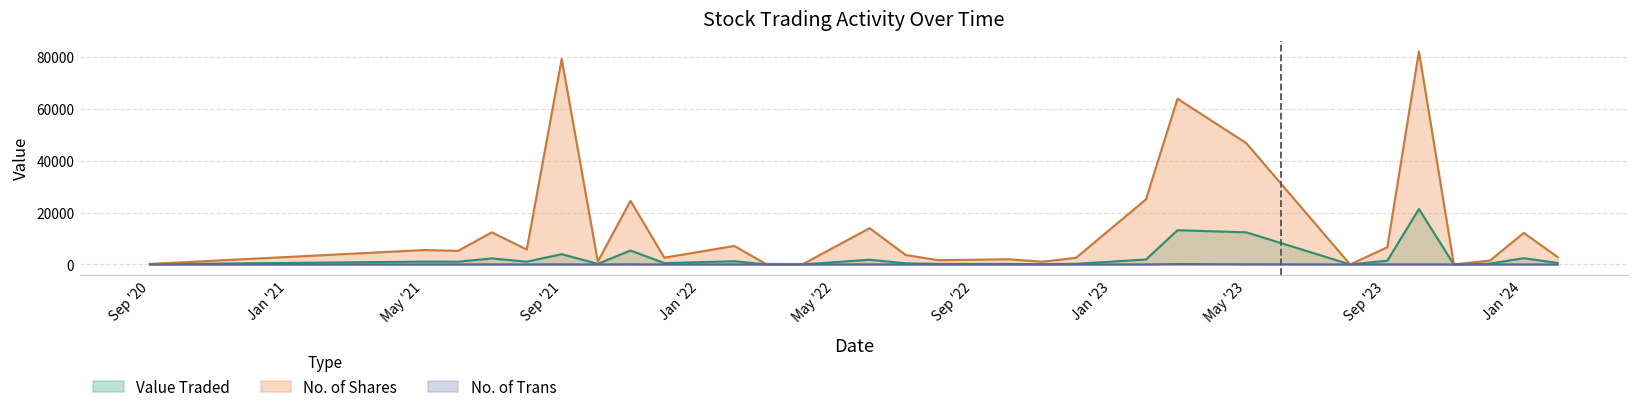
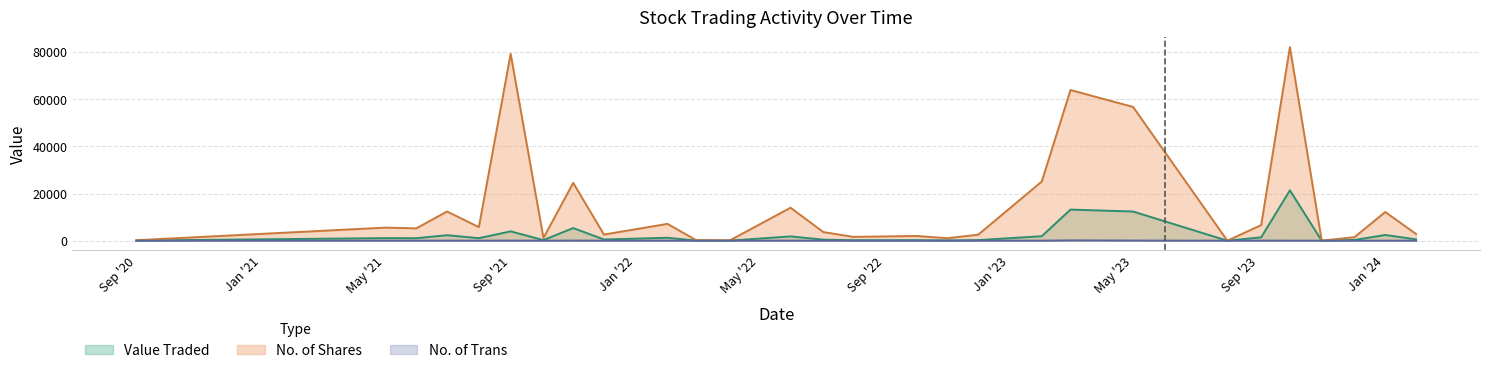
  {
    "No. of Shares": {
      "Sep '21": 79000,
-     "May '23": 47000
+     "May '23": 57000
    }
  }
